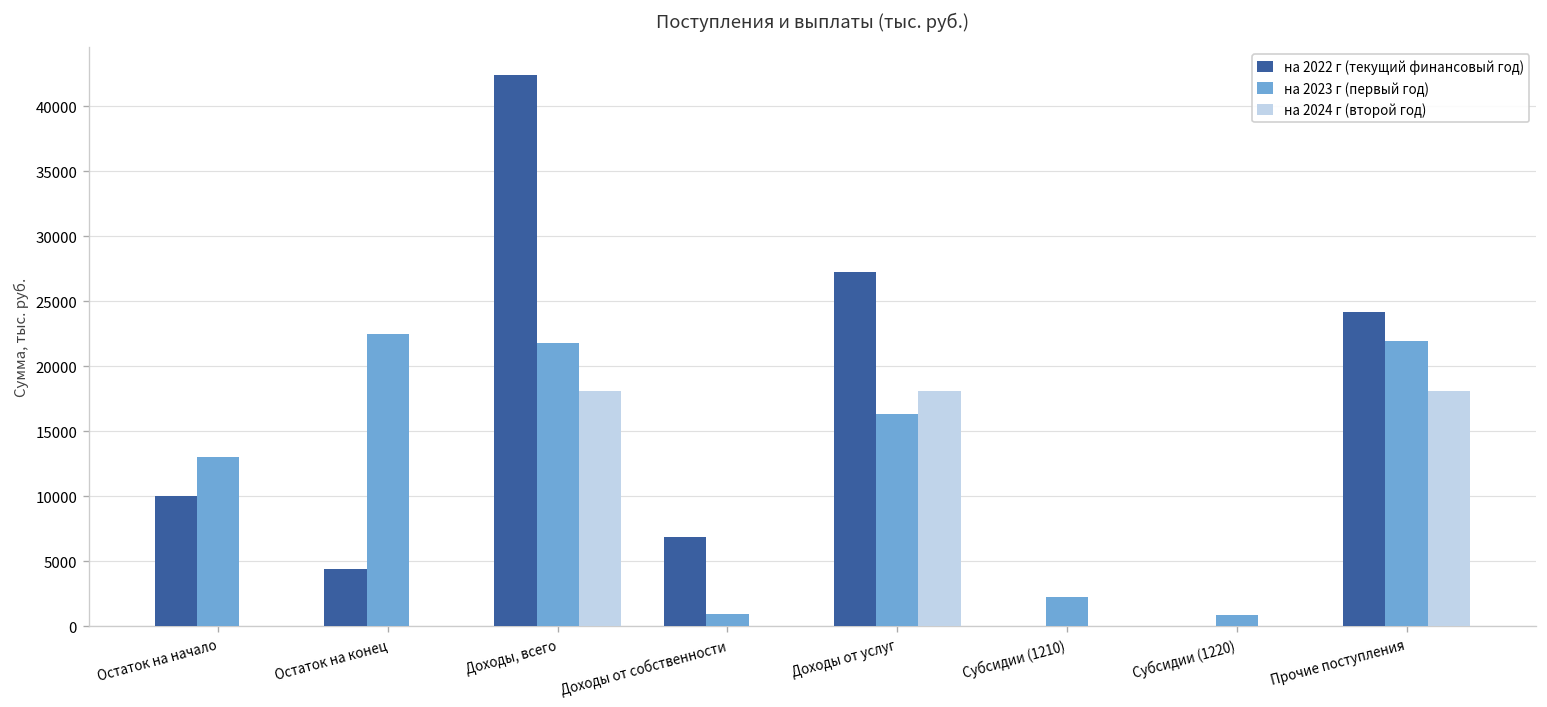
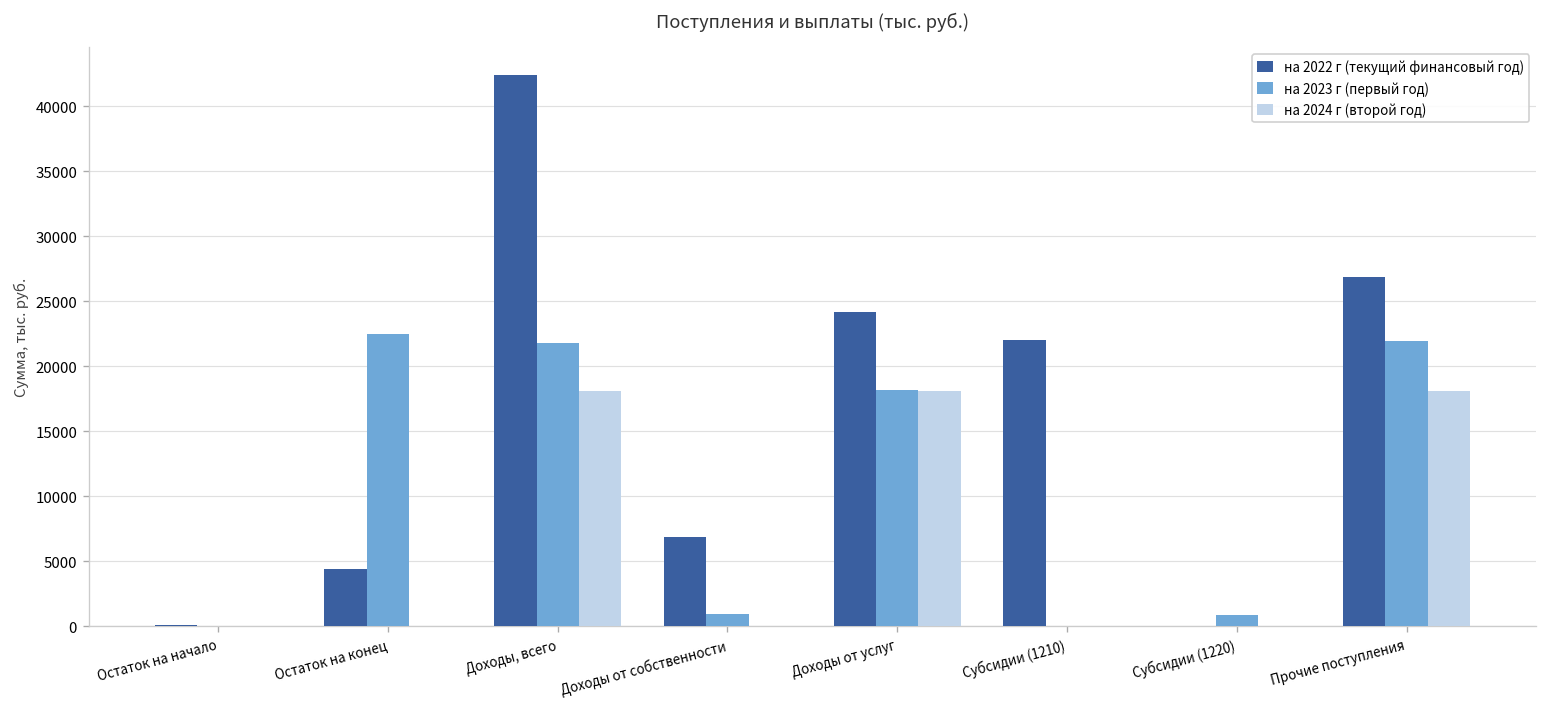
  {
    "на 2022 г (текущий финансовый год)": {
-     "Остаток на начало": 10000,
+     "Остаток на начало": 100,
      "Остаток на конец": 4400,
      "Доходы, всего": 42400,
      "Доходы от собственности": 6900,
-     "Доходы от услуг": 27200,
-     "Субсидии (1210)": 0,
+     "Доходы от услуг": 24200,
+     "Субсидии (1210)": 22000,
      "Субсидии (1220)": 0,
-     "Прочие поступления": 24200
+     "Прочие поступления": 26900
    },
    "на 2023 г (первый год)": {
-     "Остаток на начало": 13000,
+     "Остаток на начало": 0,
      "Остаток на конец": 22400,
      "Доходы, всего": 21800,
      "Доходы от собственности": 1000,
-     "Доходы от услуг": 16300,
-     "Субсидии (1210)": 2200,
+     "Доходы от услуг": 18200,
+     "Субсидии (1210)": 0,
      "Субсидии (1220)": 900,
      "Прочие поступления": 22000
    },
    "на 2024 г (второй год)": {
      "Остаток на начало": 0,
      "Остаток на конец": 0,
      "Доходы, всего": 18100,
      "Доходы от собственности": 0,
      "Доходы от услуг": 18100,
      "Субсидии (1210)": 0,
      "Субсидии (1220)": 0,
      "Прочие поступления": 18100
    }
  }
